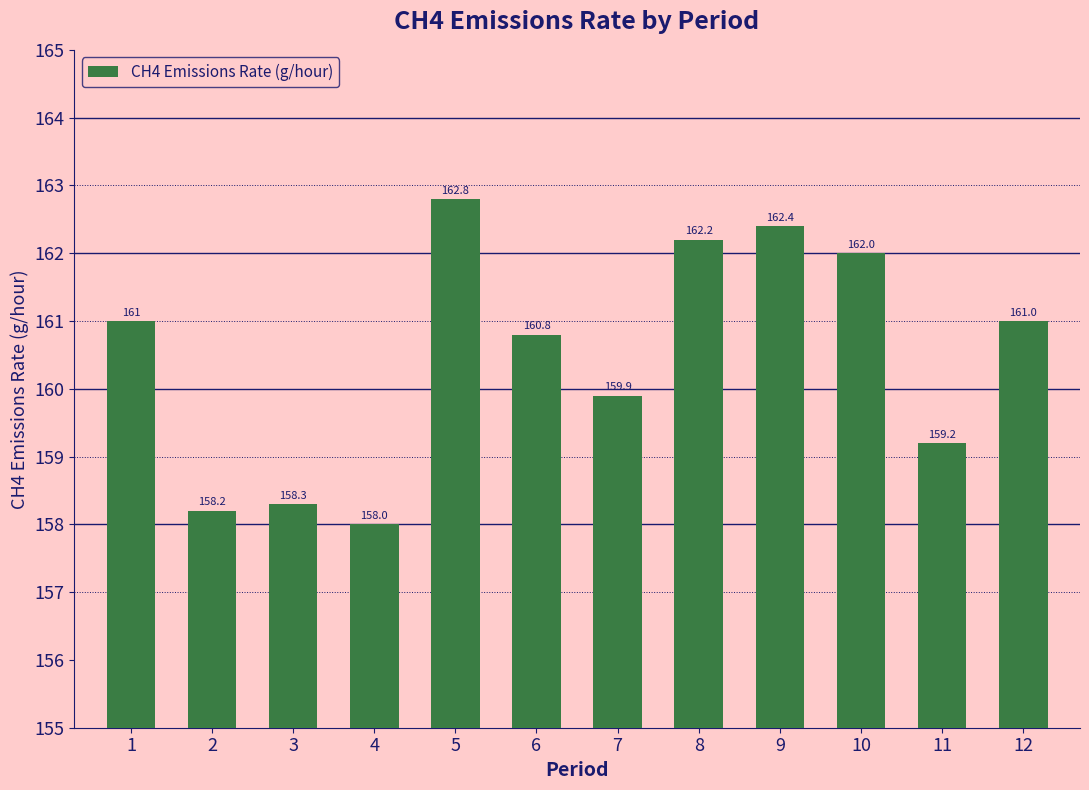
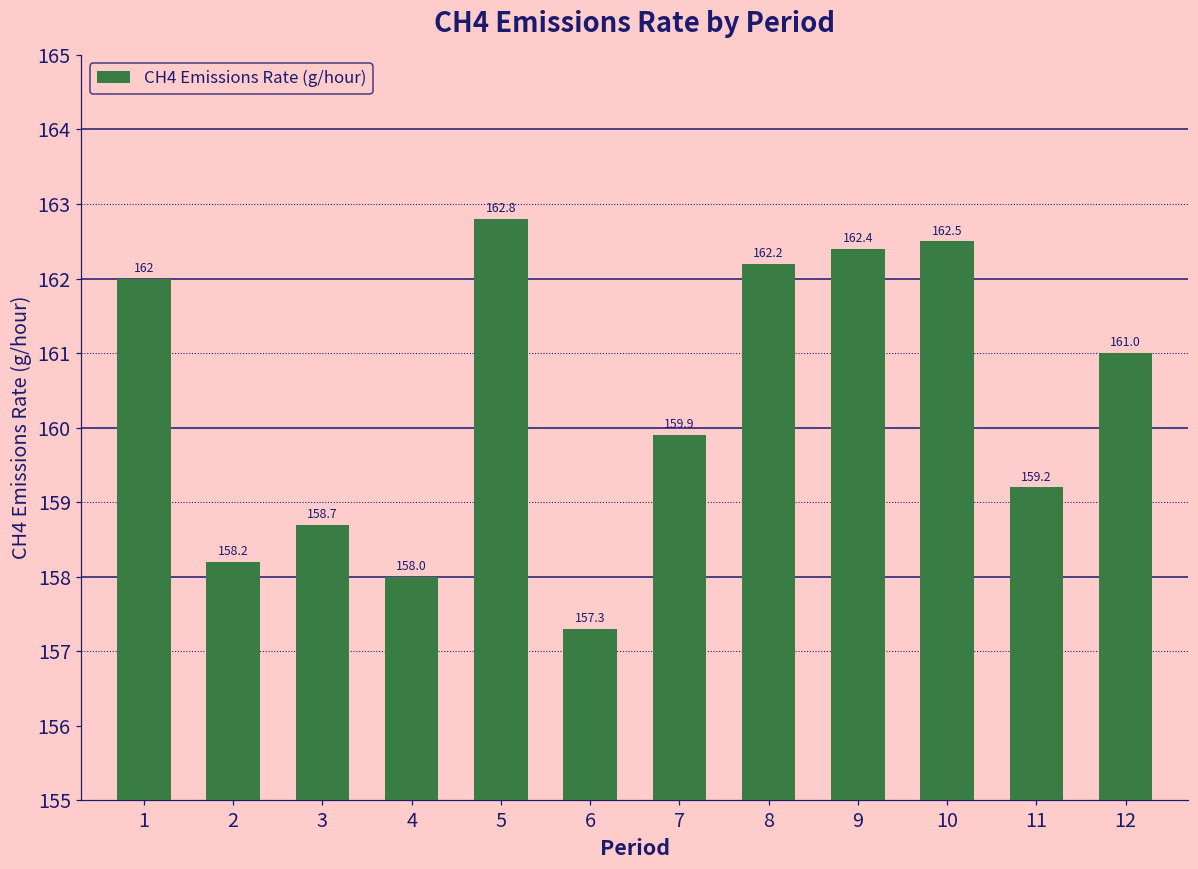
  {
-   "1": 161,
+   "1": 162,
    "2": 158.2,
-   "3": 158.3,
+   "3": 158.7,
    "4": 158.0,
    "5": 162.8,
-   "6": 160.8,
+   "6": 157.3,
    "7": 159.9,
    "8": 162.2,
    "9": 162.4,
-   "10": 162.0,
+   "10": 162.5,
    "11": 159.2,
    "12": 161.0
  }
